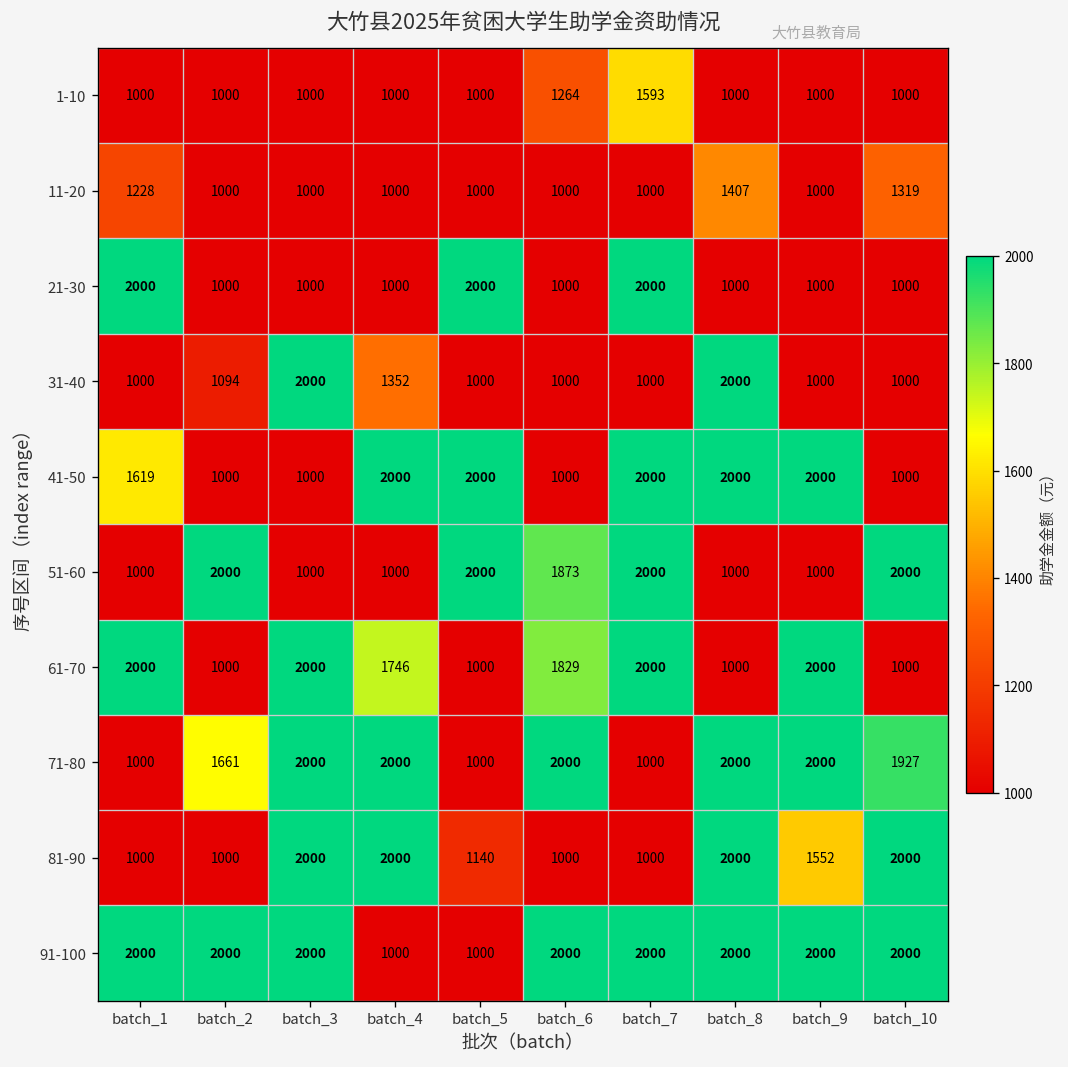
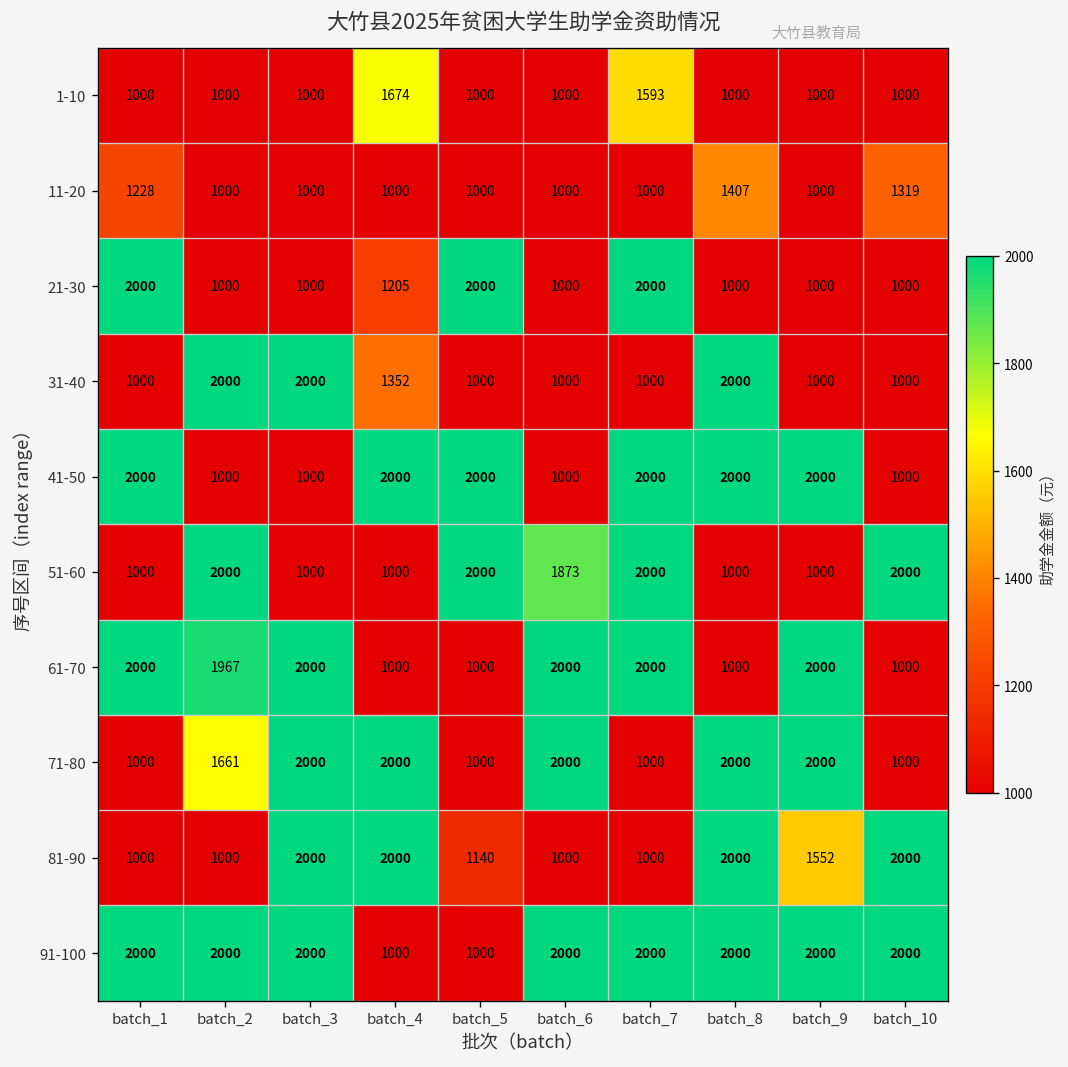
  {
    "1-10": {
      "batch_1": 1000,
      "batch_2": 1000,
      "batch_3": 1000,
-     "batch_4": 1000,
+     "batch_4": 1674,
      "batch_5": 1000,
-     "batch_6": 1264,
+     "batch_6": 1000,
      "batch_7": 1593,
      "batch_8": 1000,
      "batch_9": 1000,
      "batch_10": 1000
    },
    "11-20": {
      "batch_1": 1228,
      "batch_2": 1000,
      "batch_3": 1000,
      "batch_4": 1000,
      "batch_5": 1000,
      "batch_6": 1000,
      "batch_7": 1000,
      "batch_8": 1407,
      "batch_9": 1000,
      "batch_10": 1319
    },
    "21-30": {
      "batch_1": 2000,
      "batch_2": 1000,
      "batch_3": 1000,
-     "batch_4": 1000,
+     "batch_4": 1205,
      "batch_5": 2000,
      "batch_6": 1000,
      "batch_7": 2000,
      "batch_8": 1000,
      "batch_9": 1000,
      "batch_10": 1000
    },
    "31-40": {
      "batch_1": 1000,
-     "batch_2": 1094,
+     "batch_2": 2000,
      "batch_3": 2000,
      "batch_4": 1352,
      "batch_5": 1000,
      "batch_6": 1000,
      "batch_7": 1000,
      "batch_8": 2000,
      "batch_9": 1000,
      "batch_10": 1000
    },
    "41-50": {
-     "batch_1": 1619,
+     "batch_1": 2000,
      "batch_2": 1000,
      "batch_3": 1000,
      "batch_4": 2000,
      "batch_5": 2000,
      "batch_6": 1000,
      "batch_7": 2000,
      "batch_8": 2000,
      "batch_9": 2000,
      "batch_10": 1000
    },
    "51-60": {
      "batch_1": 1000,
      "batch_2": 2000,
      "batch_3": 1000,
      "batch_4": 1000,
      "batch_5": 2000,
      "batch_6": 1873,
      "batch_7": 2000,
      "batch_8": 1000,
      "batch_9": 1000,
      "batch_10": 2000
    },
    "61-70": {
      "batch_1": 2000,
-     "batch_2": 1000,
+     "batch_2": 1967,
      "batch_3": 2000,
-     "batch_4": 1746,
+     "batch_4": 1000,
      "batch_5": 1000,
-     "batch_6": 1829,
+     "batch_6": 2000,
      "batch_7": 2000,
      "batch_8": 1000,
      "batch_9": 2000,
      "batch_10": 1000
    },
    "71-80": {
      "batch_1": 1000,
      "batch_2": 1661,
      "batch_3": 2000,
      "batch_4": 2000,
      "batch_5": 1000,
      "batch_6": 2000,
      "batch_7": 1000,
      "batch_8": 2000,
      "batch_9": 2000,
-     "batch_10": 1927
+     "batch_10": 1000
    },
    "81-90": {
      "batch_1": 1000,
      "batch_2": 1000,
      "batch_3": 2000,
      "batch_4": 2000,
      "batch_5": 1140,
      "batch_6": 1000,
      "batch_7": 1000,
      "batch_8": 2000,
      "batch_9": 1552,
      "batch_10": 2000
    },
    "91-100": {
      "batch_1": 2000,
      "batch_2": 2000,
      "batch_3": 2000,
      "batch_4": 1000,
      "batch_5": 1000,
      "batch_6": 2000,
      "batch_7": 2000,
      "batch_8": 2000,
      "batch_9": 2000,
      "batch_10": 2000
    }
  }
